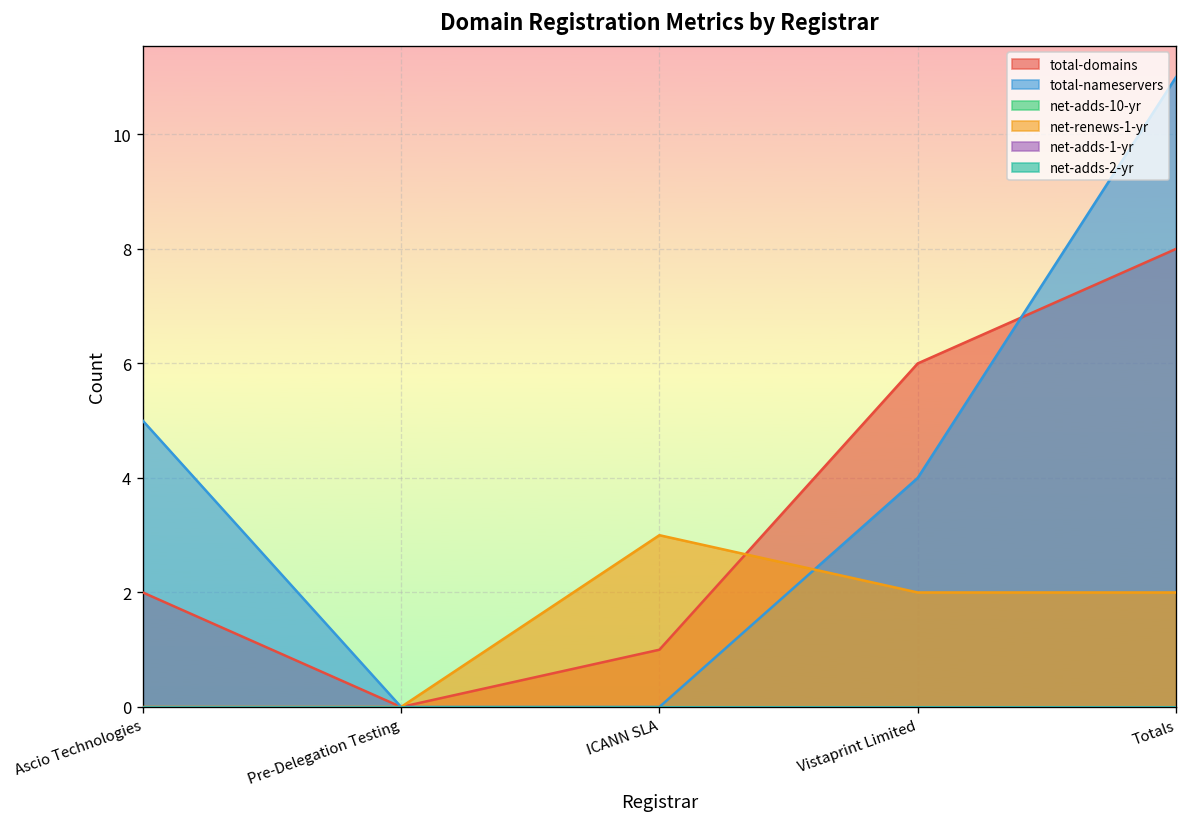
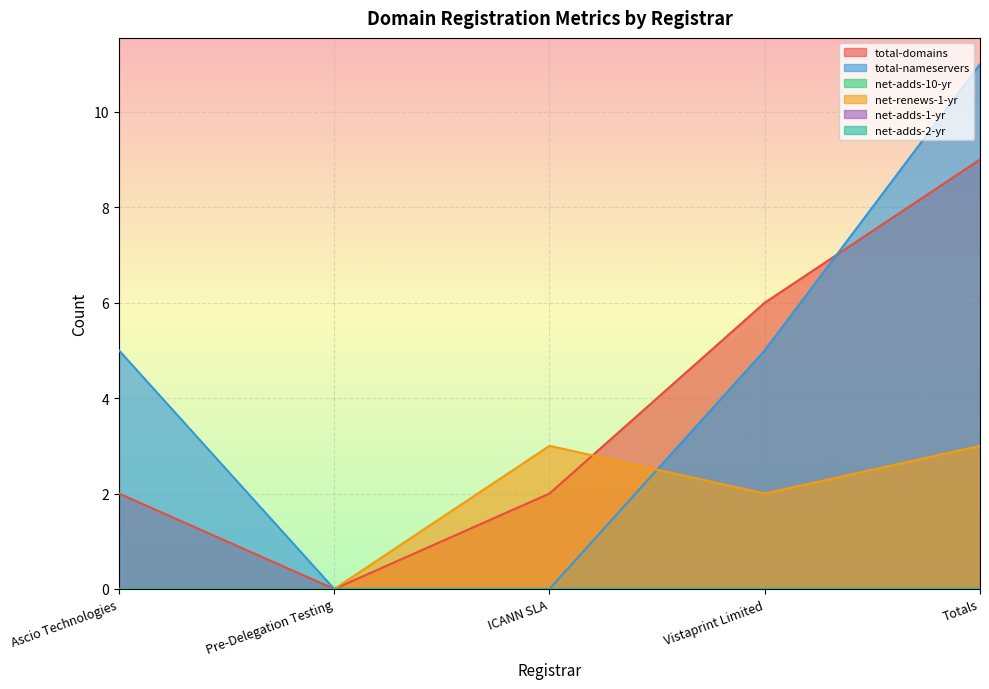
  {
    "total-domains": {
      "Ascio Technologies": 2,
-     "ICANN SLA": 1,
+     "ICANN SLA": 2,
      "Vistaprint Limited": 6,
-     "Totals": 8
+     "Totals": 9
    },
    "total-nameservers": {
      "Ascio Technologies": 5,
-     "Vistaprint Limited": 4,
+     "Vistaprint Limited": 5,
      "Totals": 11
    },
    "net-adds-2-yr": {
      "Vistaprint Limited": 0,
      "Totals": 0
    },
    "net-renews-1-yr": {
      "ICANN SLA": 3,
      "Vistaprint Limited": 2,
-     "Totals": 2
+     "Totals": 3
    }
  }
